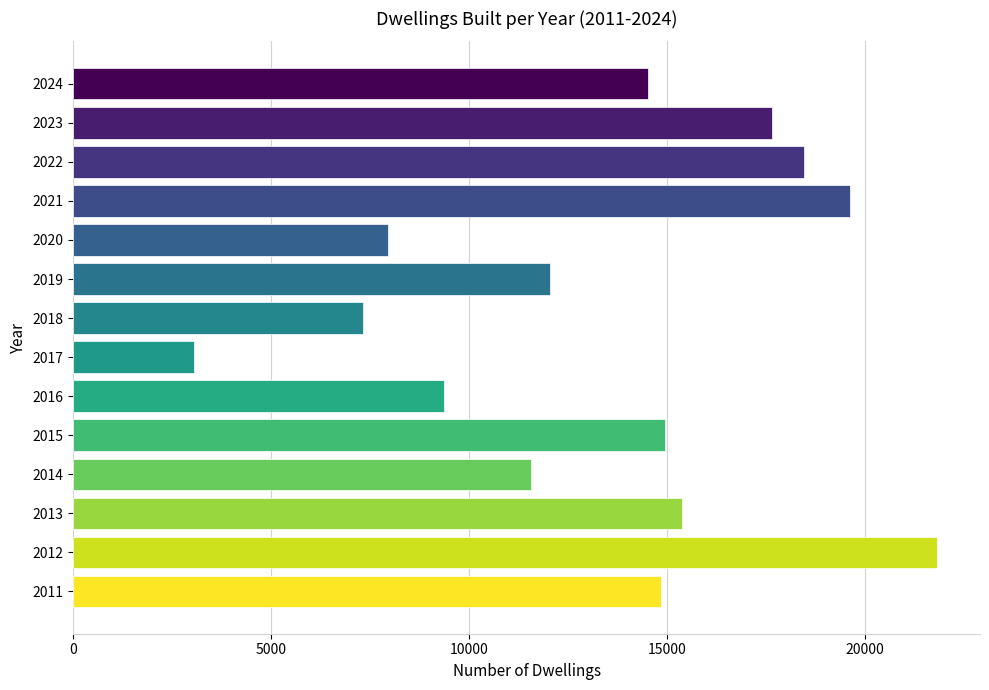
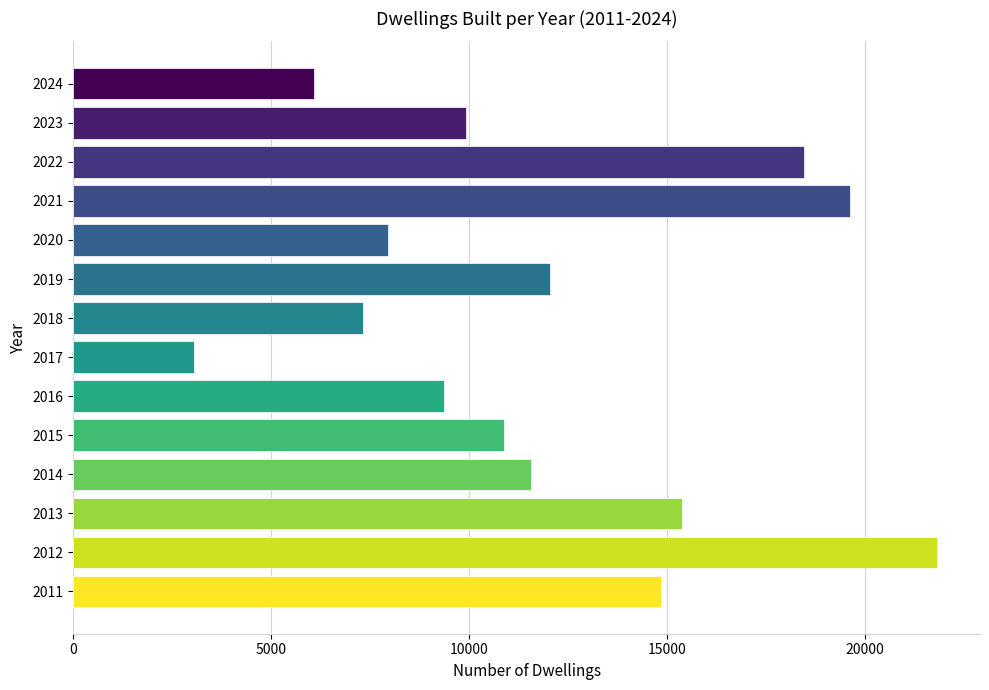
  {
-   "2024": 14500,
-   "2023": 17700,
+   "2024": 6100,
+   "2023": 9900,
    "2022": 18500,
    "2021": 19600,
    "2020": 8000,
    "2019": 12000,
    "2018": 7300,
    "2017": 3100,
    "2016": 9400,
-   "2015": 14900,
+   "2015": 10900,
    "2014": 11600,
    "2013": 15400,
    "2012": 21800,
    "2011": 14900
  }
